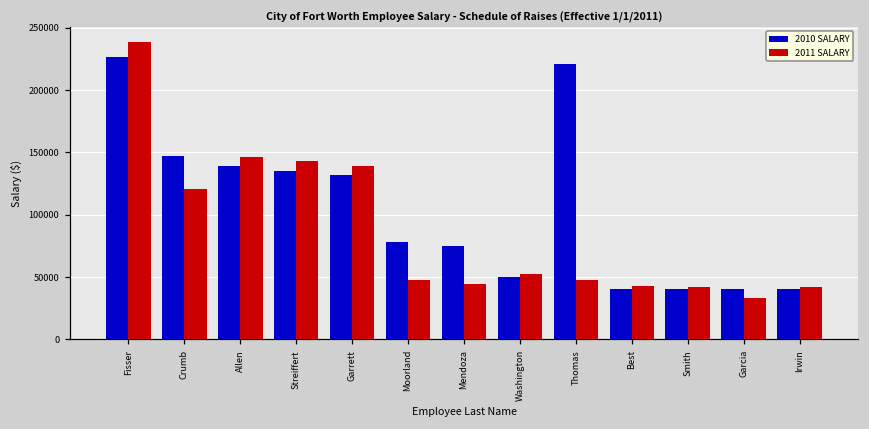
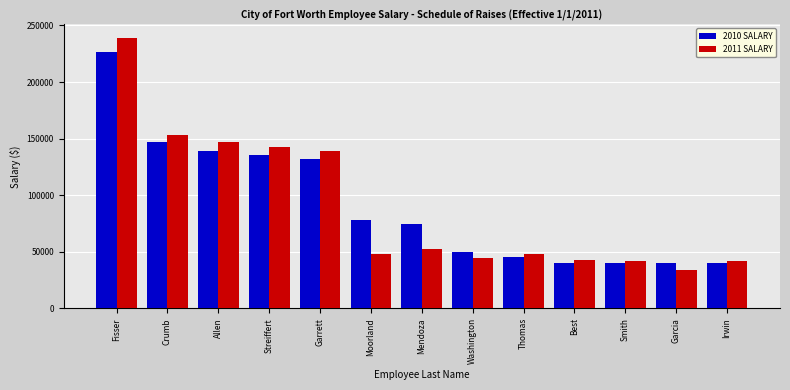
  {
    "2010 SALARY": {
      "Fisser": 227000,
      "Crumb": 147000,
      "Allen": 139000,
      "Streiffert": 135000,
      "Garrett": 132000,
      "Moorland": 78000,
      "Mendoza": 75000,
      "Washington": 50000,
-     "Thomas": 221000,
+     "Thomas": 45000,
      "Best": 40000,
      "Smith": 40000,
      "Garcia": 40000,
      "Irwin": 40000
    },
    "2011 SALARY": {
      "Fisser": 239000,
-     "Crumb": 120000,
+     "Crumb": 153000,
      "Allen": 147000,
      "Streiffert": 143000,
      "Garrett": 139000,
      "Moorland": 48000,
-     "Mendoza": 44000,
-     "Washington": 52000,
+     "Mendoza": 53000,
+     "Washington": 45000,
      "Thomas": 48000,
      "Best": 43000,
      "Smith": 42000,
      "Garcia": 34000,
      "Irwin": 42000
    }
  }
